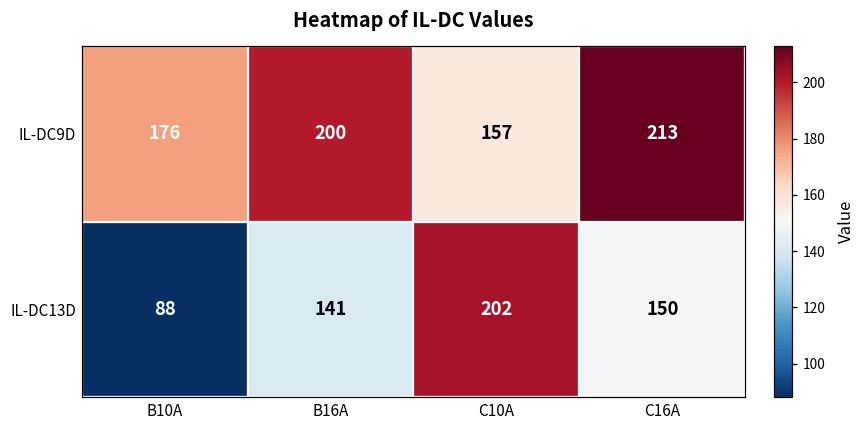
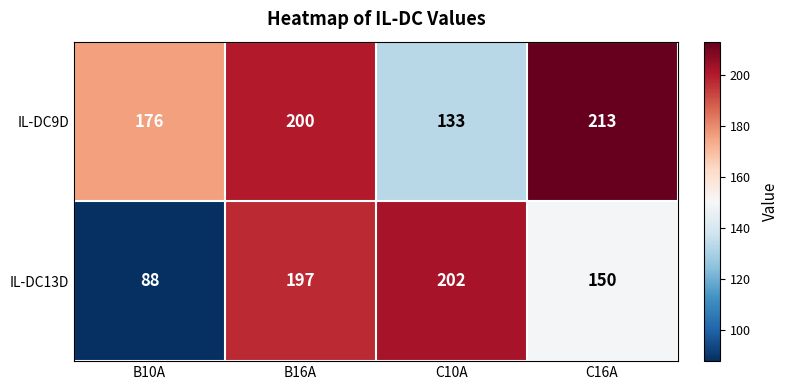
  {
    "IL-DC9D": {
      "B10A": 176,
      "B16A": 200,
-     "C10A": 157,
+     "C10A": 133,
      "C16A": 213
    },
    "IL-DC13D": {
      "B10A": 88,
-     "B16A": 141,
+     "B16A": 197,
      "C10A": 202,
      "C16A": 150
    }
  }
